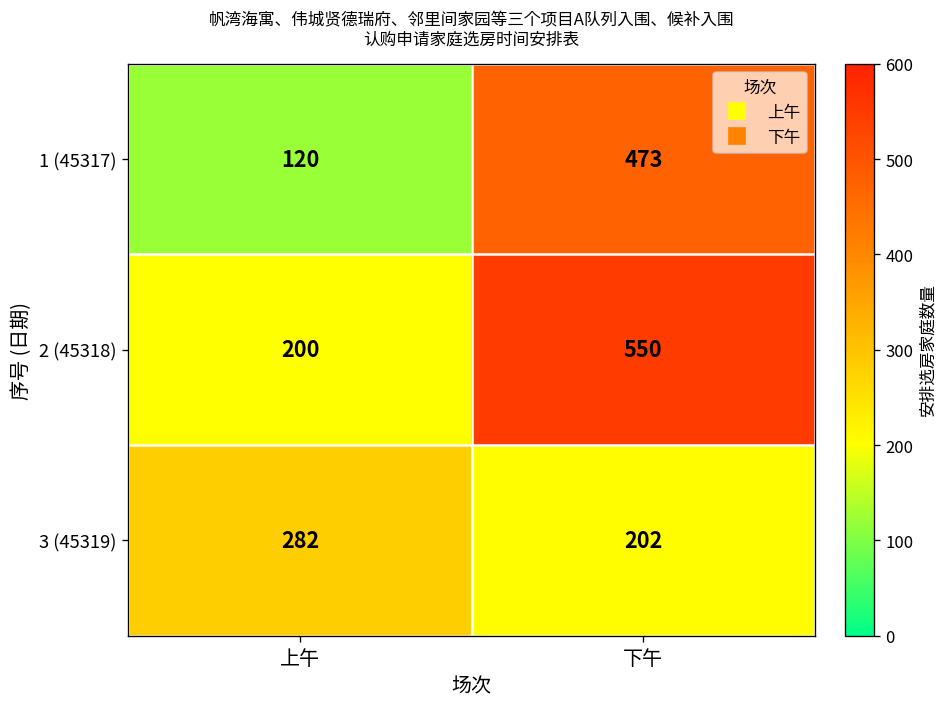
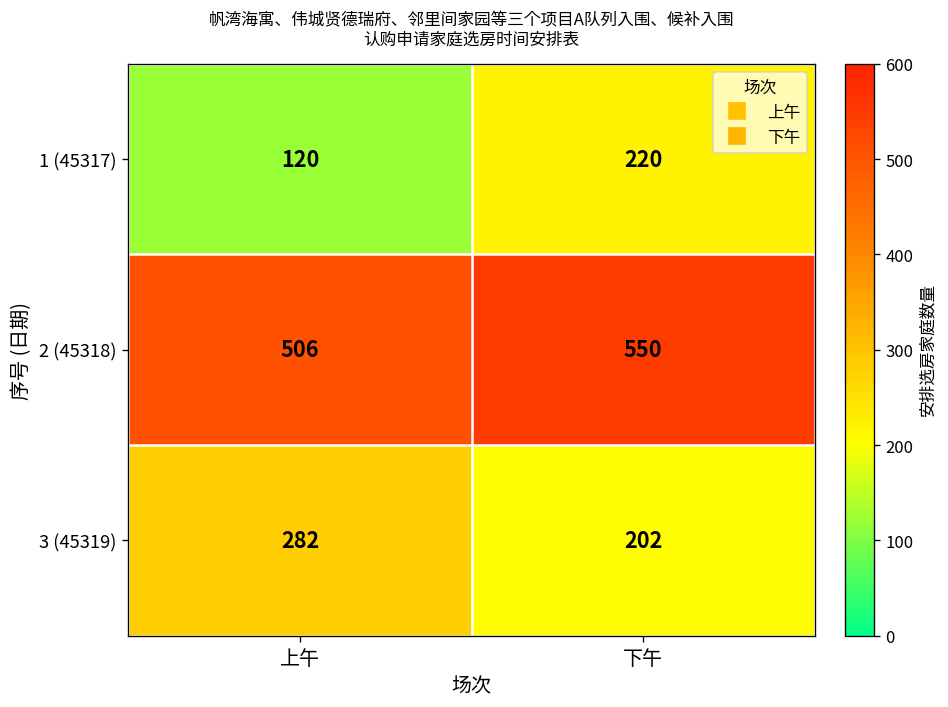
  {
    "1 (45317)": {
      "上午": 120,
-     "下午": 473
+     "下午": 220
    },
    "2 (45318)": {
-     "上午": 200,
+     "上午": 506,
      "下午": 550
    },
    "3 (45319)": {
      "上午": 282,
      "下午": 202
    }
  }
